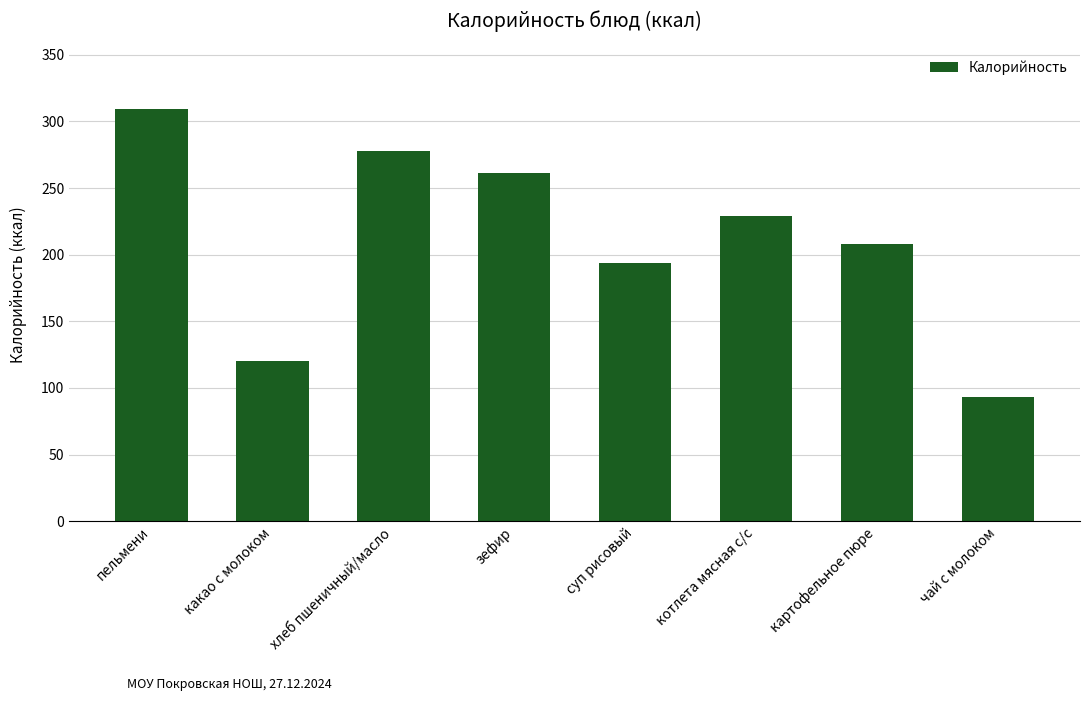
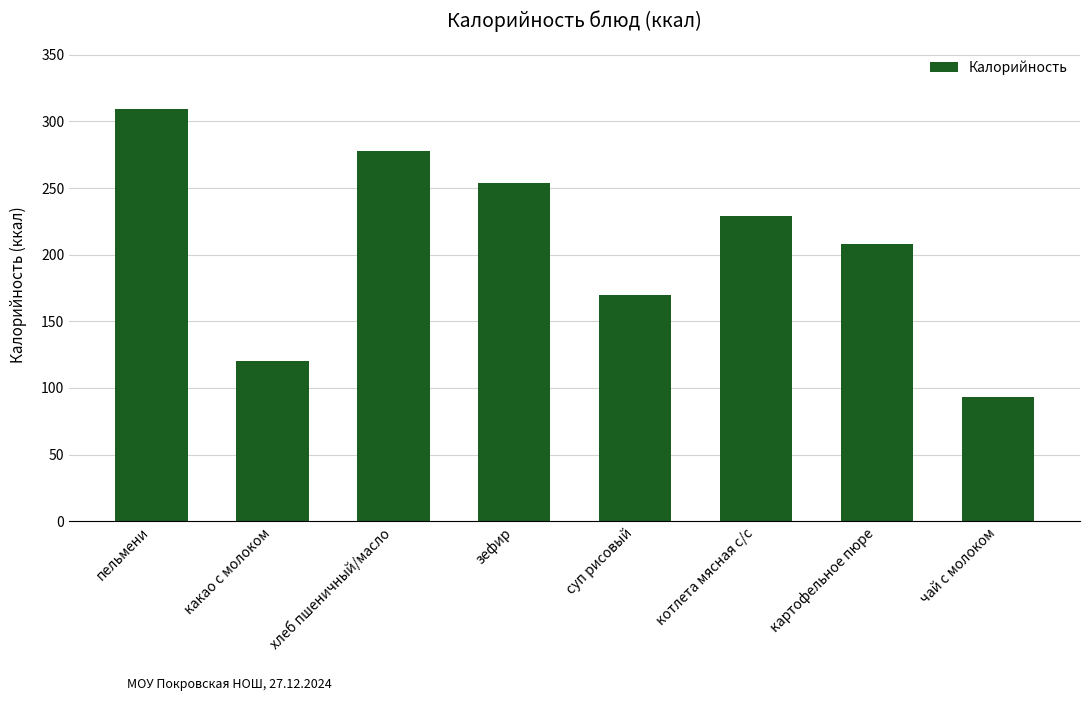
  {
    "пельмени": 309,
    "какао с молоком": 120,
    "хлеб пшеничный/масло": 278,
-   "зефир": 261,
-   "суп рисовый": 194,
+   "зефир": 254,
+   "суп рисовый": 170,
    "котлета мясная с/с": 229,
    "картофельное пюре": 208,
    "чай с молоком": 93
  }
